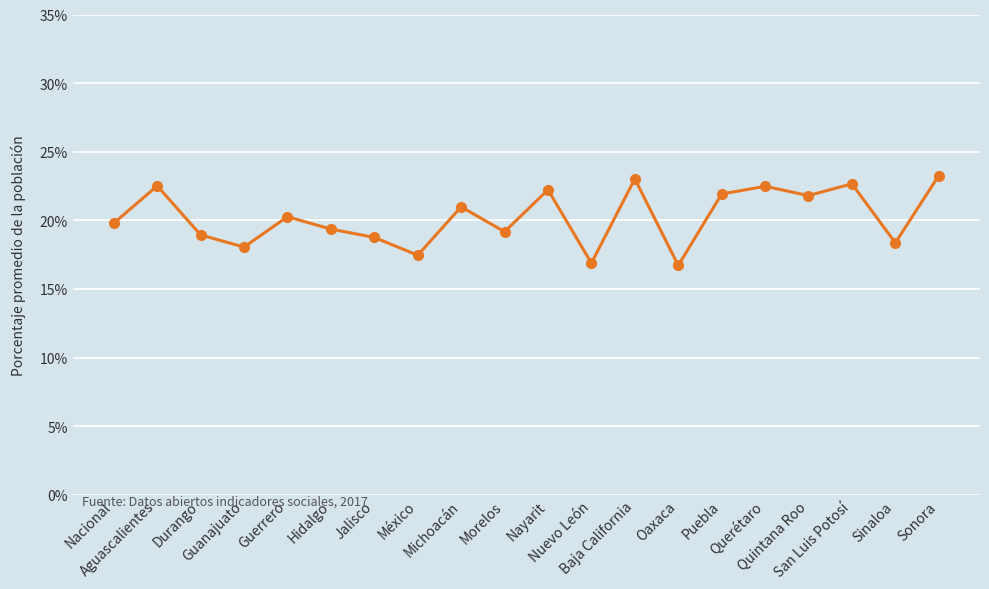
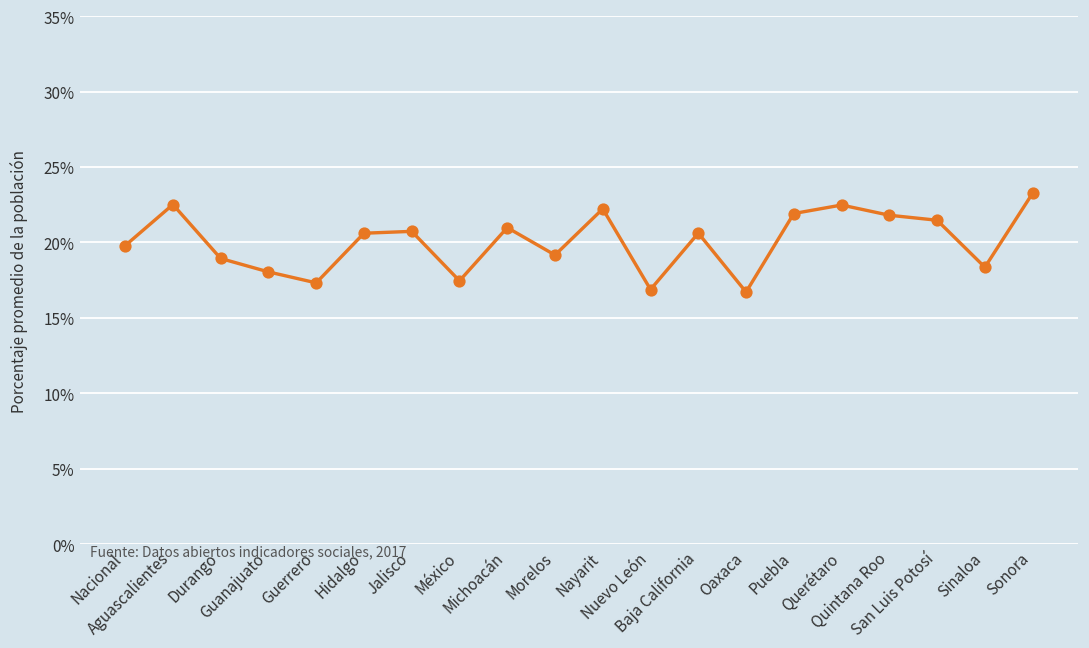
  {
    "Nacional": "19.8%",
    "Aguascalientes": "22.5%",
    "Durango": "18.9%",
    "Guanajuato": "18.0%",
-   "Guerrero": "20.3%",
-   "Hidalgo": "19.4%",
-   "Jalisco": "18.8%",
+   "Guerrero": "17.3%",
+   "Hidalgo": "20.6%",
+   "Jalisco": "20.7%",
    "México": "17.5%",
    "Michoacán": "21.0%",
    "Morelos": "19.2%",
    "Nayarit": "22.2%",
    "Nuevo León": "16.9%",
-   "Baja California": "23.0%",
+   "Baja California": "20.6%",
    "Oaxaca": "16.7%",
    "Puebla": "21.9%",
    "Querétaro": "22.5%",
    "Quintana Roo": "21.8%",
-   "San Luis Potosí": "22.7%",
+   "San Luis Potosí": "21.5%",
    "Sinaloa": "18.4%",
    "Sonora": "23.3%"
  }
